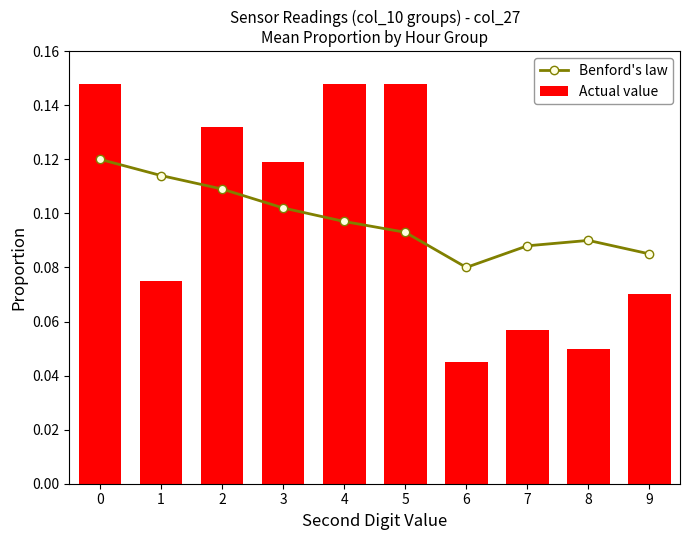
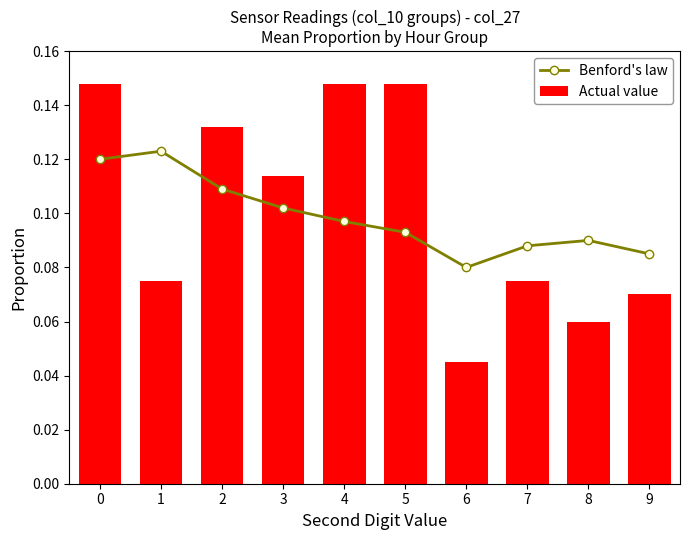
  {
    "Benford's law": {
      "0": 0.120,
-     "1": 0.114,
+     "1": 0.123,
      "2": 0.109,
      "3": 0.102,
      "4": 0.097,
      "5": 0.093,
      "6": 0.080,
      "7": 0.088,
      "8": 0.090,
      "9": 0.085
    },
    "Actual value": {
      "0": 0.148,
      "1": 0.075,
      "2": 0.132,
-     "3": 0.119,
+     "3": 0.114,
      "4": 0.148,
      "5": 0.148,
      "6": 0.045,
-     "7": 0.057,
-     "8": 0.05,
+     "7": 0.075,
+     "8": 0.06,
      "9": 0.070
    }
  }
